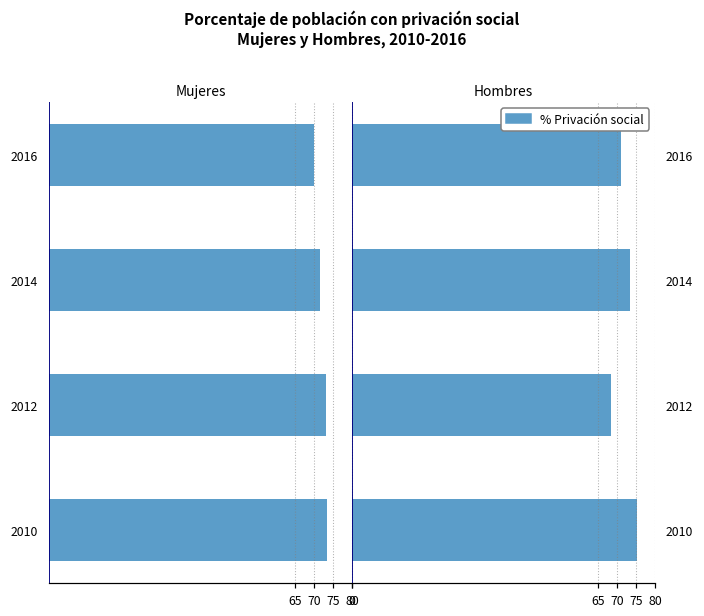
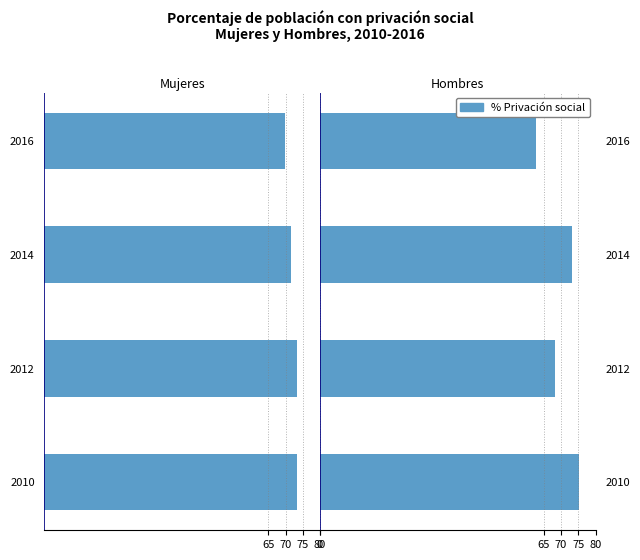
  {
    "Hombres": {
-     "2016": 71,
+     "2016": 63,
      "2014": 73,
      "2012": 68,
      "2010": 75
    }
  }
